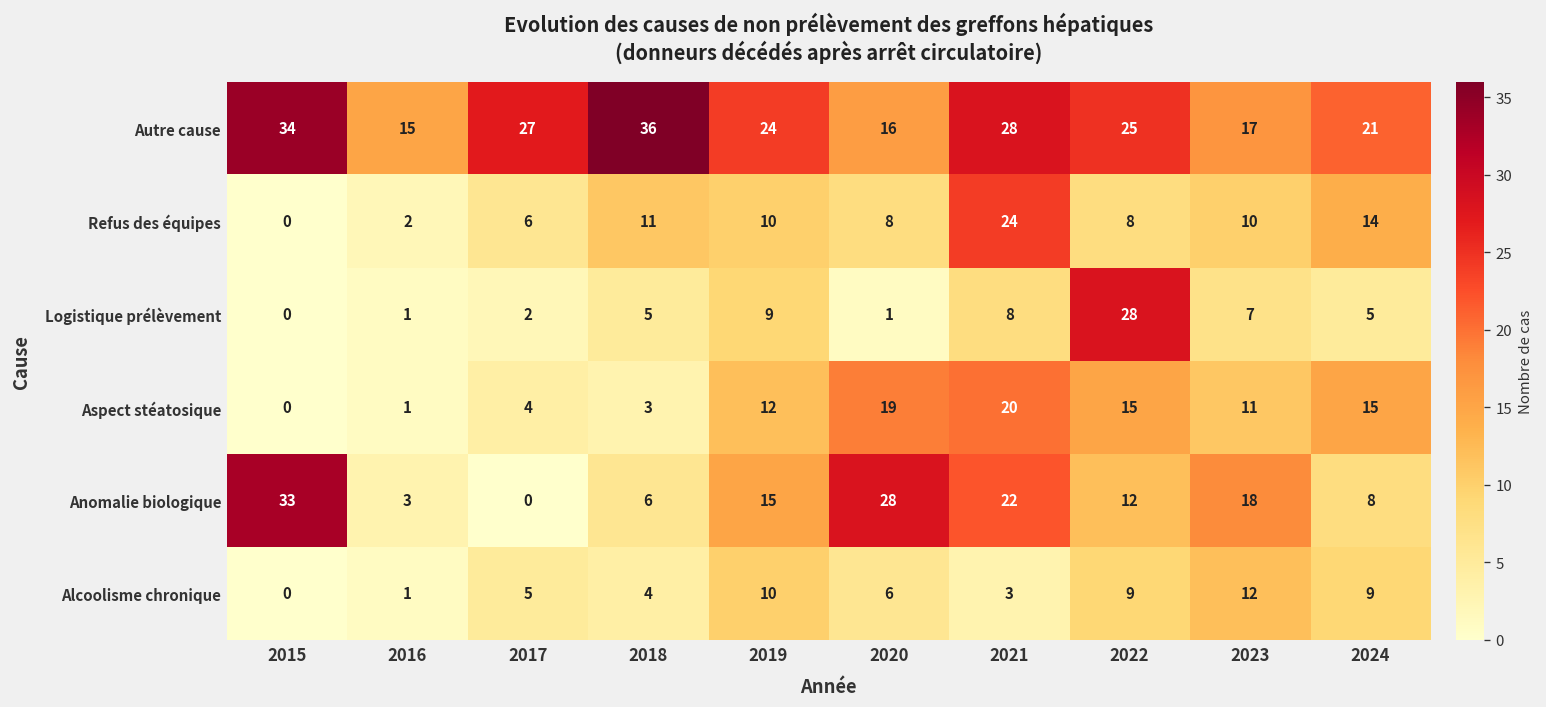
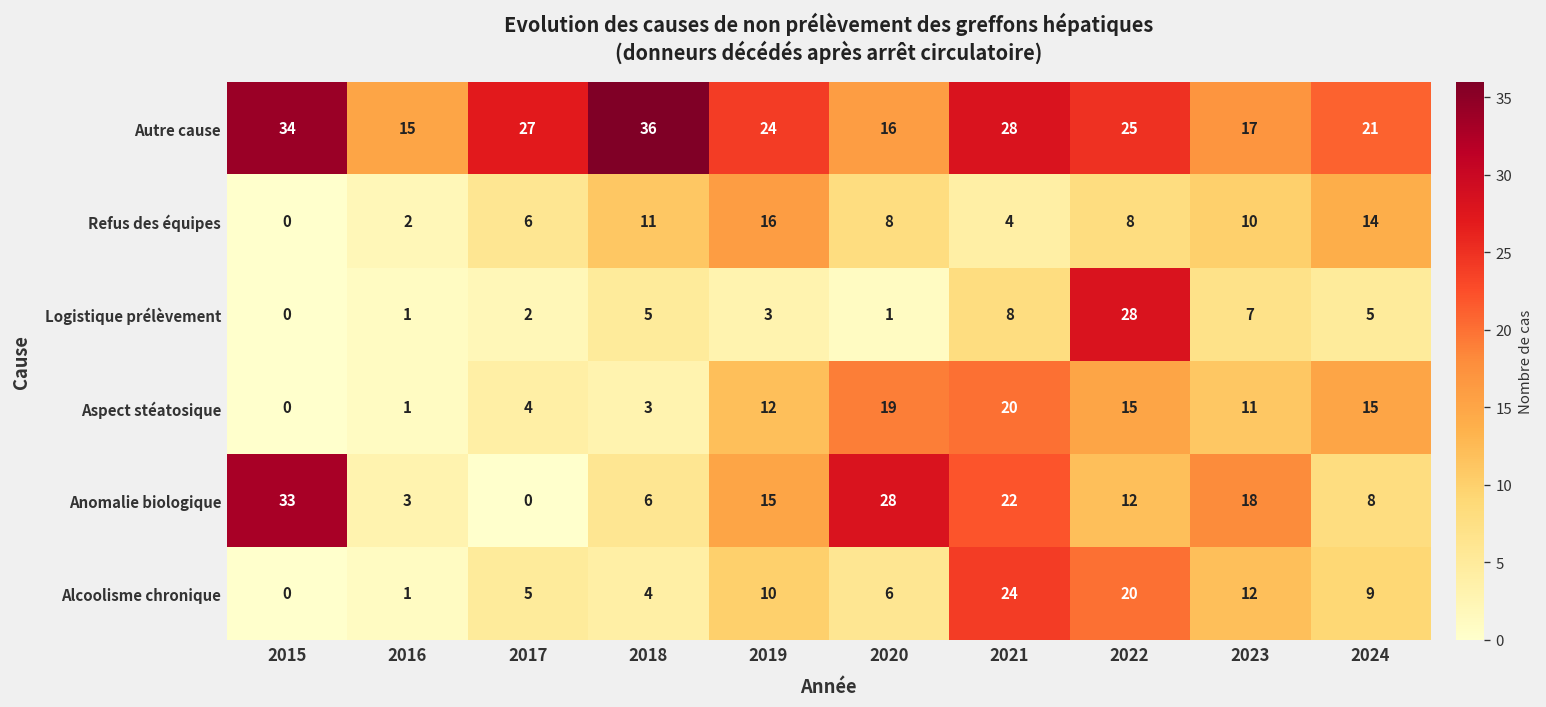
  {
    "Autre cause": {
      "2015": 34,
      "2016": 15,
      "2017": 27,
      "2018": 36,
      "2019": 24,
      "2020": 16,
      "2021": 28,
      "2022": 25,
      "2023": 17,
      "2024": 21
    },
    "Refus des équipes": {
      "2015": 0,
      "2016": 2,
      "2017": 6,
      "2018": 11,
-     "2019": 10,
+     "2019": 16,
      "2020": 8,
-     "2021": 24,
+     "2021": 4,
      "2022": 8,
      "2023": 10,
      "2024": 14
    },
    "Logistique prélèvement": {
      "2015": 0,
      "2016": 1,
      "2017": 2,
      "2018": 5,
-     "2019": 9,
+     "2019": 3,
      "2020": 1,
      "2021": 8,
      "2022": 28,
      "2023": 7,
      "2024": 5
    },
    "Aspect stéatosique": {
      "2015": 0,
      "2016": 1,
      "2017": 4,
      "2018": 3,
      "2019": 12,
      "2020": 19,
      "2021": 20,
      "2022": 15,
      "2023": 11,
      "2024": 15
    },
    "Anomalie biologique": {
      "2015": 33,
      "2016": 3,
      "2017": 0,
      "2018": 6,
      "2019": 15,
      "2020": 28,
      "2021": 22,
      "2022": 12,
      "2023": 18,
      "2024": 8
    },
    "Alcoolisme chronique": {
      "2015": 0,
      "2016": 1,
      "2017": 5,
      "2018": 4,
      "2019": 10,
      "2020": 6,
-     "2021": 3,
-     "2022": 9,
+     "2021": 24,
+     "2022": 20,
      "2023": 12,
      "2024": 9
    }
  }
